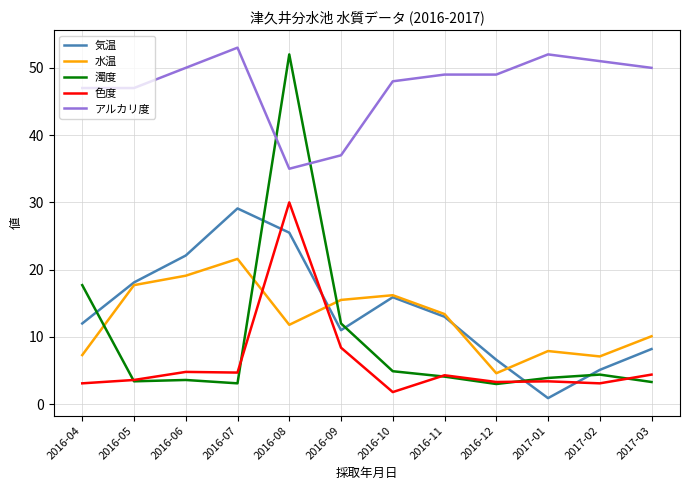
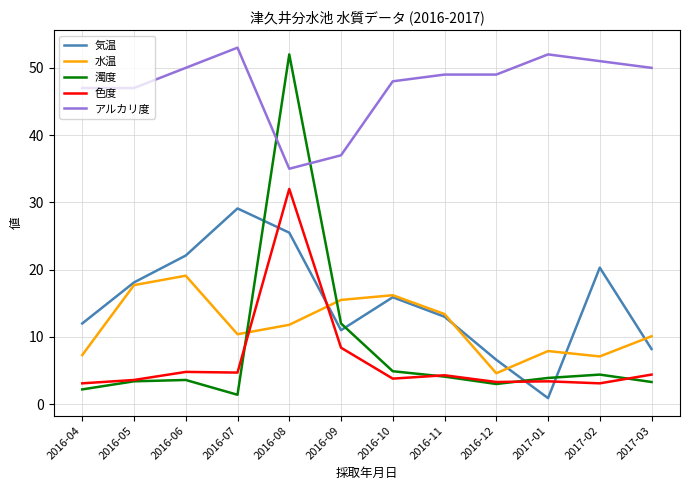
  {
    "気温": {
      "2016-04": 12,
      "2016-05": 18,
      "2016-06": 22,
      "2016-07": 29,
      "2016-08": 26,
      "2016-09": 11,
      "2016-11": 13,
      "2016-12": 7,
      "2017-01": 1,
-     "2017-02": 5,
+     "2017-02": 20,
      "2017-03": 8
    },
    "水温": {
      "2016-04": 7,
      "2016-05": 18,
      "2016-06": 19,
-     "2016-07": 22,
+     "2016-07": 10,
      "2016-08": 12,
      "2016-09": 16,
      "2016-11": 13,
      "2016-12": 5,
      "2017-01": 8,
      "2017-02": 7,
      "2017-03": 10
    },
    "濁度": {
-     "2016-04": 18,
+     "2016-04": 2,
      "2016-06": 4,
-     "2016-07": 3,
+     "2016-07": 1,
      "2016-08": 52,
      "2016-09": 12,
      "2016-10": 5,
      "2017-01": 4,
      "2017-02": 4,
      "2017-03": 3
    },
    "色度": {
      "2016-04": 3,
      "2016-06": 5,
      "2016-07": 5,
-     "2016-08": 30,
+     "2016-08": 32,
      "2016-09": 8,
-     "2016-10": 2,
+     "2016-10": 4,
      "2017-01": 3,
      "2017-02": 3,
      "2017-03": 4
    },
    "アルカリ度": {
      "2016-06": 50,
      "2016-07": 53,
      "2016-08": 35,
      "2016-09": 37,
      "2016-10": 48,
      "2016-11": 49,
      "2016-12": 49,
      "2017-01": 52,
      "2017-02": 51,
      "2017-03": 50
    }
  }
